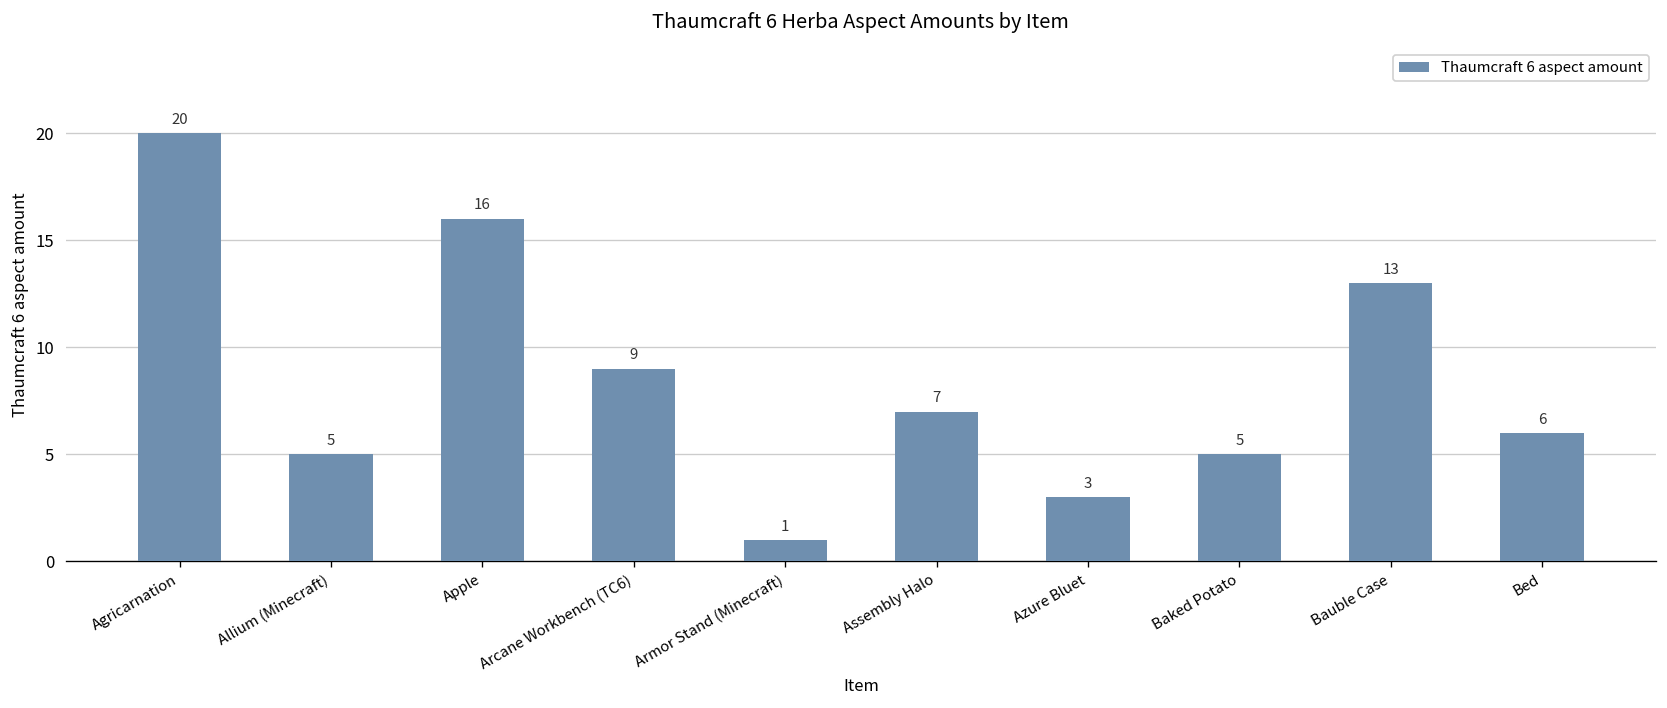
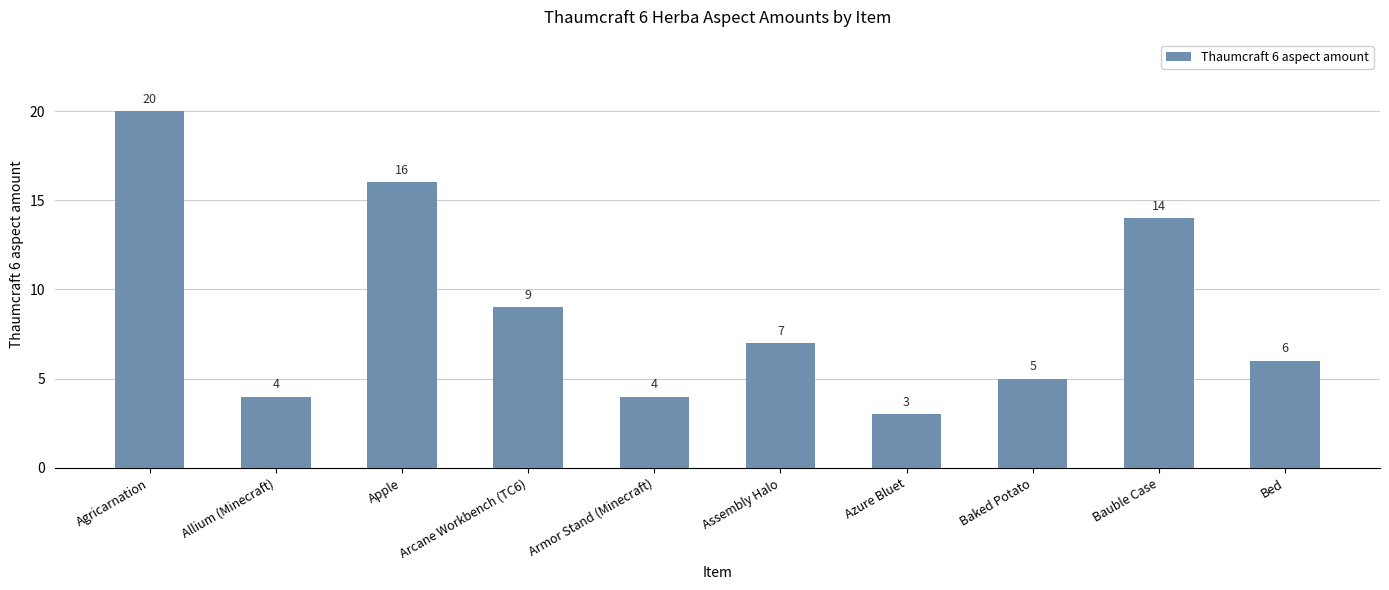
  {
    "Agricarnation": 20,
-   "Allium (Minecraft)": 5,
+   "Allium (Minecraft)": 4,
    "Apple": 16,
    "Arcane Workbench (TC6)": 9,
-   "Armor Stand (Minecraft)": 1,
+   "Armor Stand (Minecraft)": 4,
    "Assembly Halo": 7,
    "Azure Bluet": 3,
    "Baked Potato": 5,
-   "Bauble Case": 13,
+   "Bauble Case": 14,
    "Bed": 6
  }
